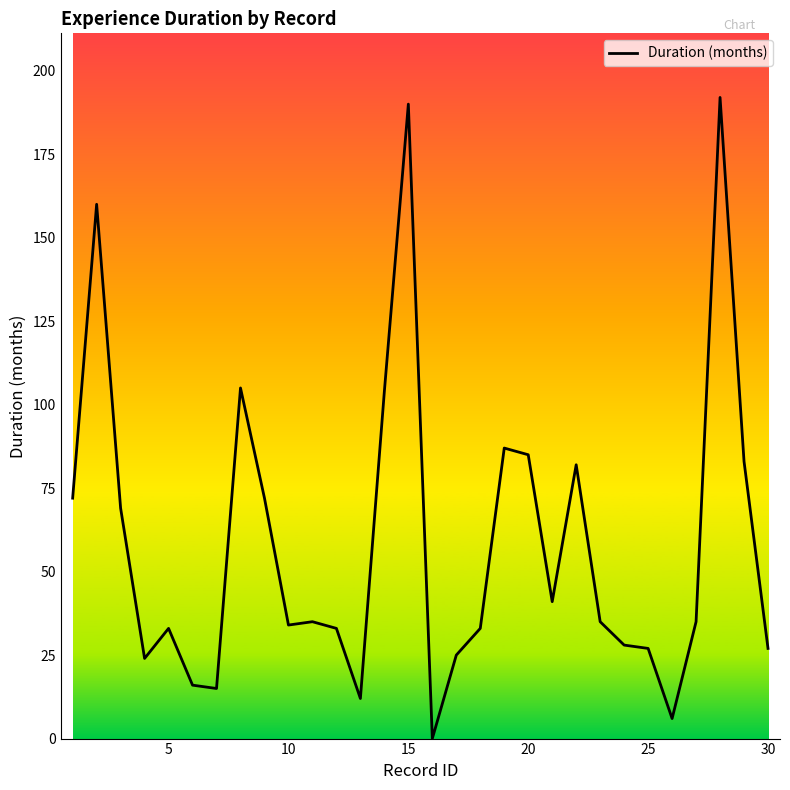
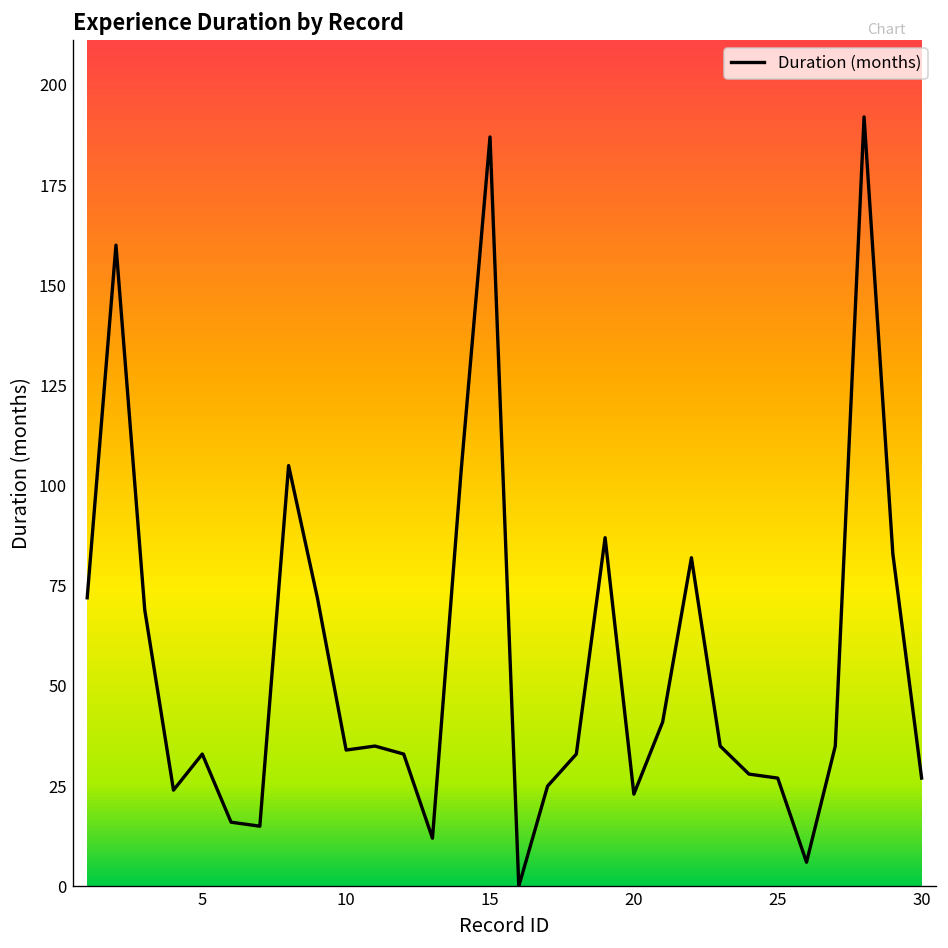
  {
    "5": 33,
    "10": 34,
-   "15": 190,
-   "20": 85,
+   "15": 187,
+   "20": 23,
    "25": 27,
    "30": 27
  }
